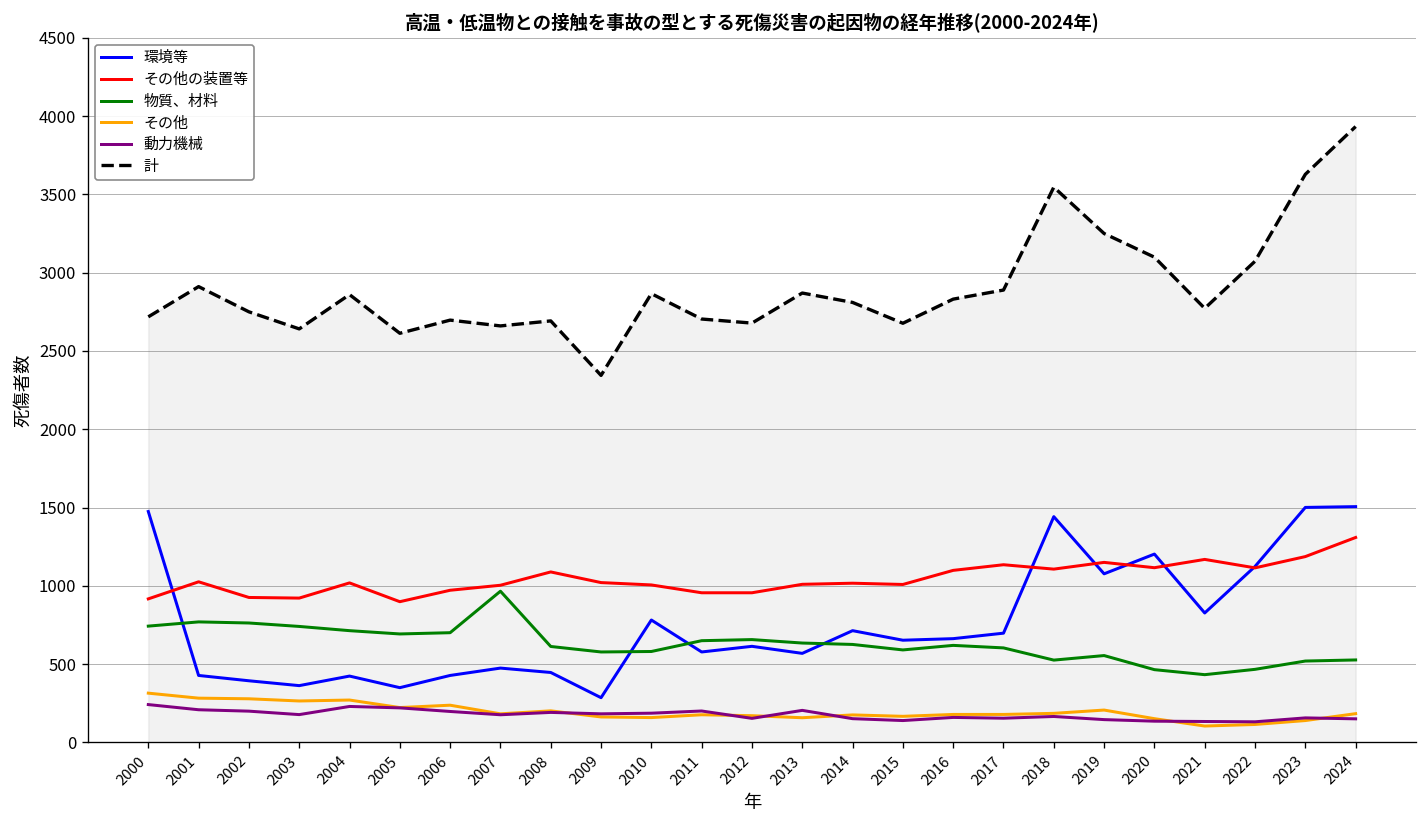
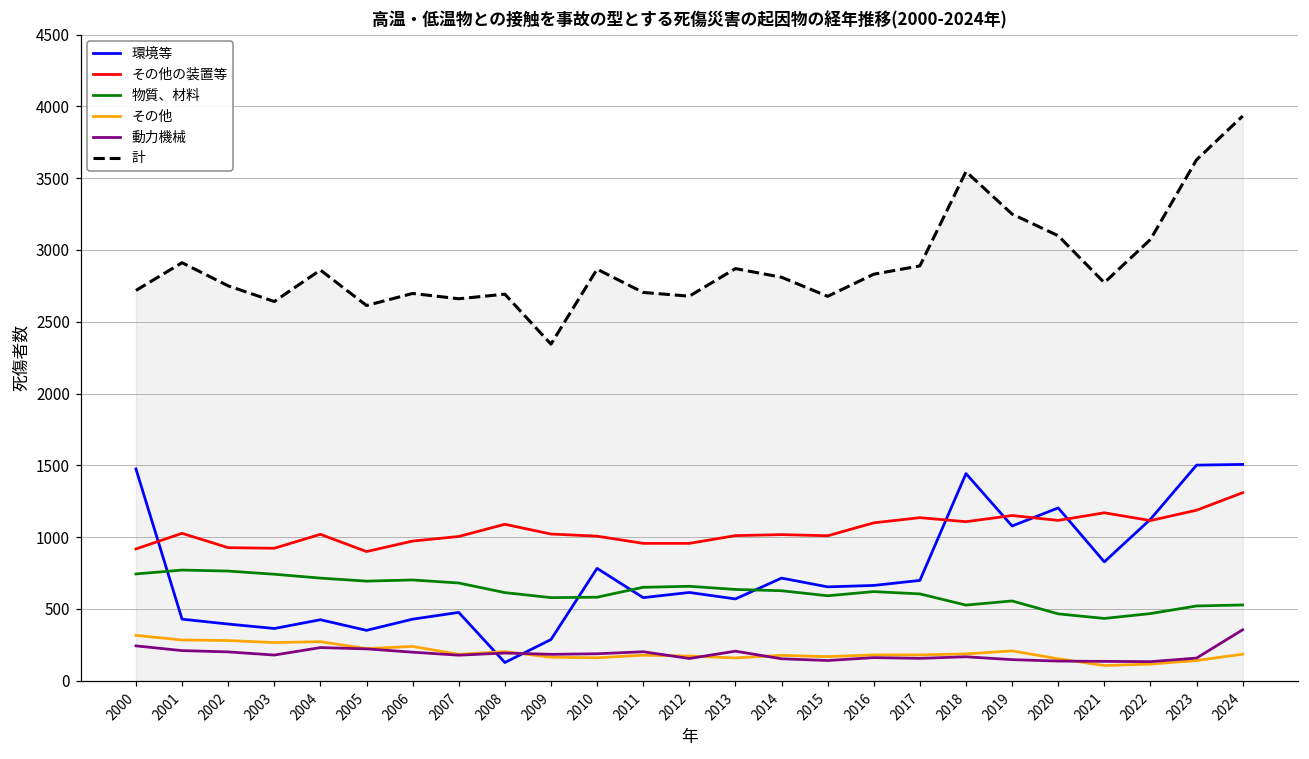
  {
    "環境等": {
      "2000": 1480,
      "2001": 430,
      "2002": 390,
      "2003": 360,
      "2004": 420,
      "2005": 350,
      "2006": 430,
      "2007": 480,
-     "2008": 450,
+     "2008": 130,
      "2009": 290,
      "2010": 780,
      "2011": 580,
      "2012": 610,
      "2013": 570,
      "2014": 710,
      "2015": 650,
      "2016": 660,
      "2017": 700,
      "2018": 1440,
      "2019": 1080,
      "2020": 1200,
      "2021": 830,
      "2023": 1500,
      "2024": 1510
    },
    "その他の装置等": {
      "2000": 920,
      "2001": 1030,
      "2002": 930,
      "2003": 920,
      "2004": 1020,
      "2005": 900,
      "2006": 970,
      "2007": 1000,
      "2008": 1090,
      "2009": 1020,
      "2010": 1010,
      "2011": 960,
      "2012": 960,
      "2013": 1010,
      "2014": 1020,
      "2015": 1010,
      "2016": 1100,
      "2017": 1140,
      "2018": 1110,
      "2019": 1150,
      "2020": 1120,
      "2021": 1170,
      "2023": 1190,
      "2024": 1310
    },
    "物質、材料": {
      "2000": 740,
      "2001": 770,
      "2002": 760,
      "2003": 740,
      "2004": 710,
      "2005": 690,
      "2006": 700,
-     "2007": 970,
+     "2007": 680,
      "2008": 610,
      "2009": 580,
      "2010": 580,
      "2011": 650,
      "2012": 660,
      "2013": 640,
      "2014": 630,
      "2015": 590,
      "2016": 620,
      "2017": 600,
      "2018": 530,
      "2019": 560,
      "2020": 470,
      "2021": 430,
      "2022": 470,
      "2023": 520,
      "2024": 530
    },
    "その他": {
      "2000": 320,
      "2001": 280,
      "2002": 280,
      "2003": 270,
      "2004": 270,
      "2006": 240,
      "2009": 160,
      "2010": 160,
      "2011": 180,
      "2013": 160,
      "2014": 180,
      "2015": 170,
      "2017": 180,
      "2018": 190,
      "2019": 210,
      "2021": 110,
      "2024": 180
    },
    "動力機械": {
      "2000": 240,
      "2001": 210,
      "2002": 200,
      "2003": 180,
      "2004": 230,
      "2006": 200,
      "2009": 180,
      "2010": 190,
      "2011": 200,
      "2013": 210,
      "2014": 150,
      "2015": 140,
      "2017": 160,
      "2018": 170,
      "2019": 150,
      "2021": 130,
-     "2024": 150
+     "2024": 350
    },
    "計": {
      "2000": 2720,
      "2001": 2910,
      "2002": 2750,
      "2003": 2640,
      "2004": 2860,
      "2005": 2610,
      "2006": 2700,
      "2007": 2660,
      "2008": 2690,
      "2009": 2340,
      "2010": 2870,
      "2011": 2700,
      "2012": 2680,
      "2013": 2870,
      "2014": 2810,
      "2015": 2680,
      "2016": 2830,
      "2017": 2890,
      "2018": 3550,
      "2019": 3250,
      "2020": 3100,
      "2021": 2770,
      "2022": 3070,
      "2023": 3630,
      "2024": 3930
    }
  }
